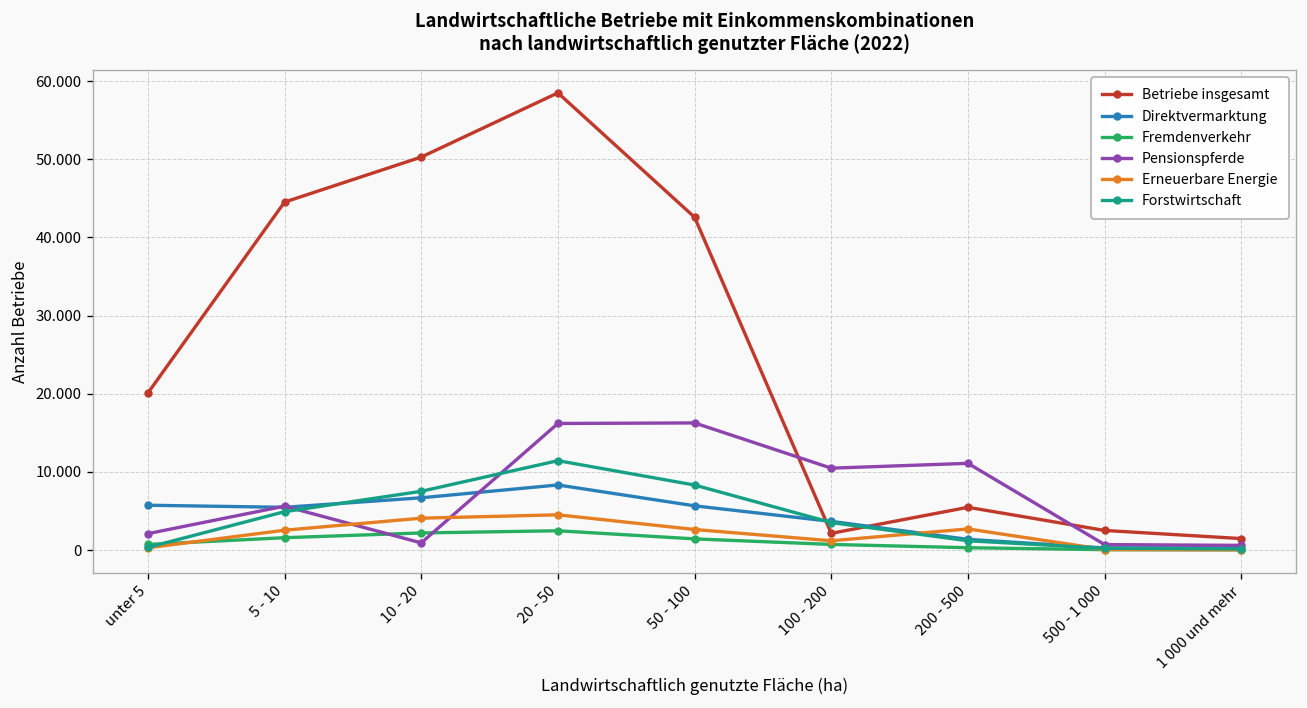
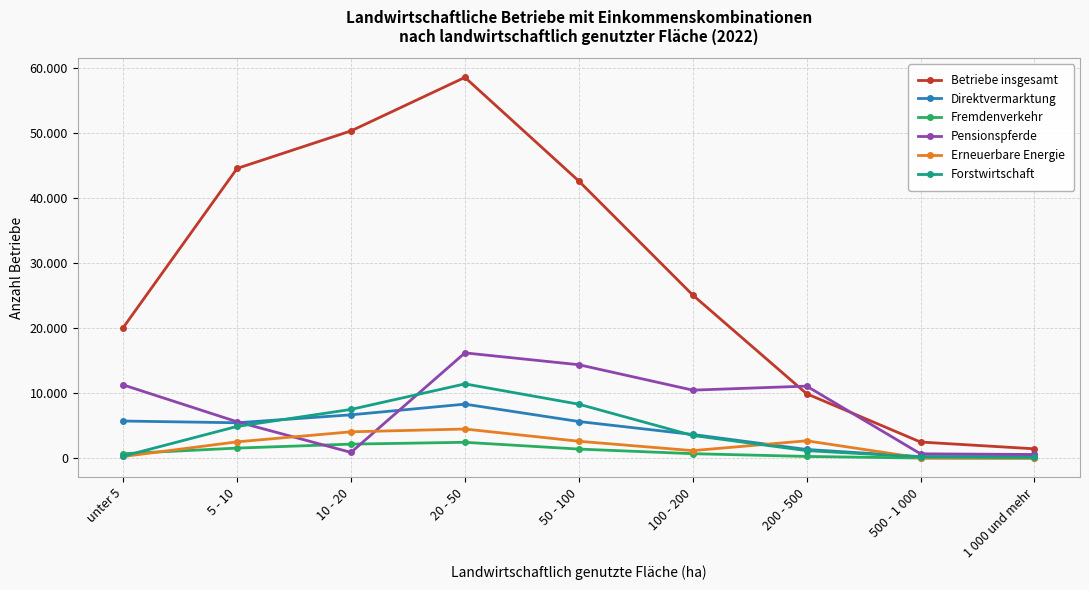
  {
    "Betriebe insgesamt": {
      "unter 5": 20,
      "5 - 10": 45,
      "10 - 20": 50,
      "20 - 50": 59,
      "50 - 100": 43,
-     "100 - 200": 2,
-     "200 - 500": 5,
+     "100 - 200": 25,
+     "200 - 500": 10,
      "500 - 1 000": 3,
      "1 000 und mehr": 1
    },
    "Direktvermarktung": {
      "unter 5": 6,
      "10 - 20": 7,
      "20 - 50": 8,
      "50 - 100": 6
    },
    "Pensionspferde": {
-     "unter 5": 2,
+     "unter 5": 11,
      "10 - 20": 1,
      "20 - 50": 16,
-     "50 - 100": 16,
+     "50 - 100": 14,
      "100 - 200": 10,
      "200 - 500": 11,
      "500 - 1 000": 1
    },
    "Erneuerbare Energie": {
      "5 - 10": 3,
      "10 - 20": 4,
      "20 - 50": 5,
      "50 - 100": 3,
      "100 - 200": 1,
      "200 - 500": 3
    }
  }
